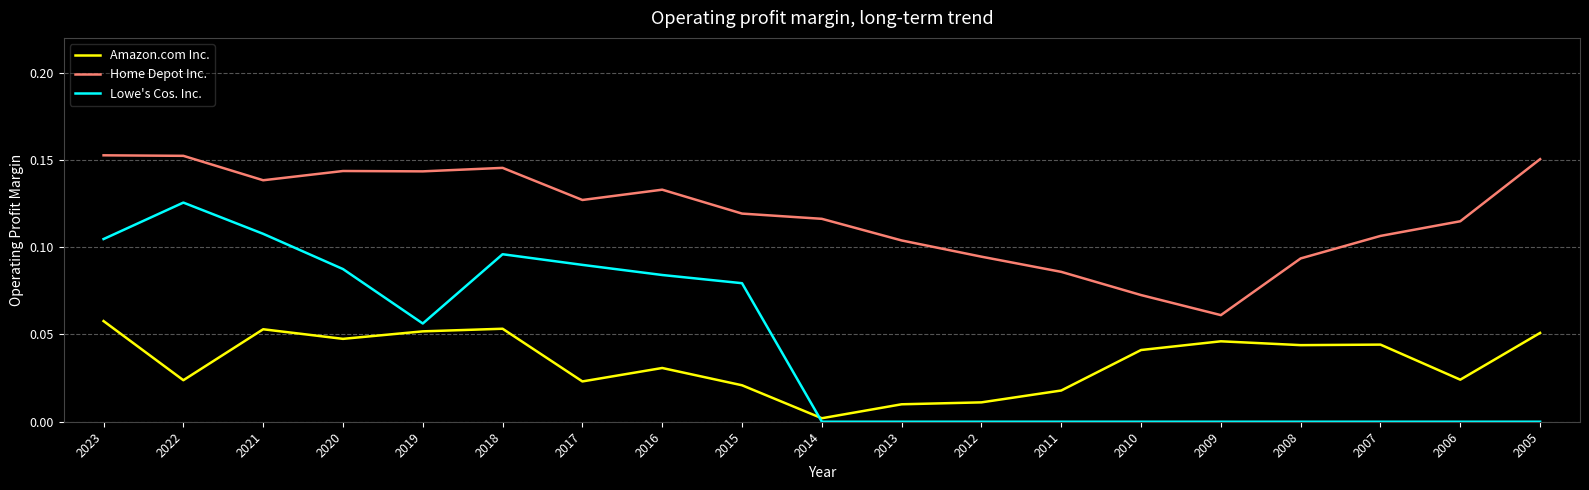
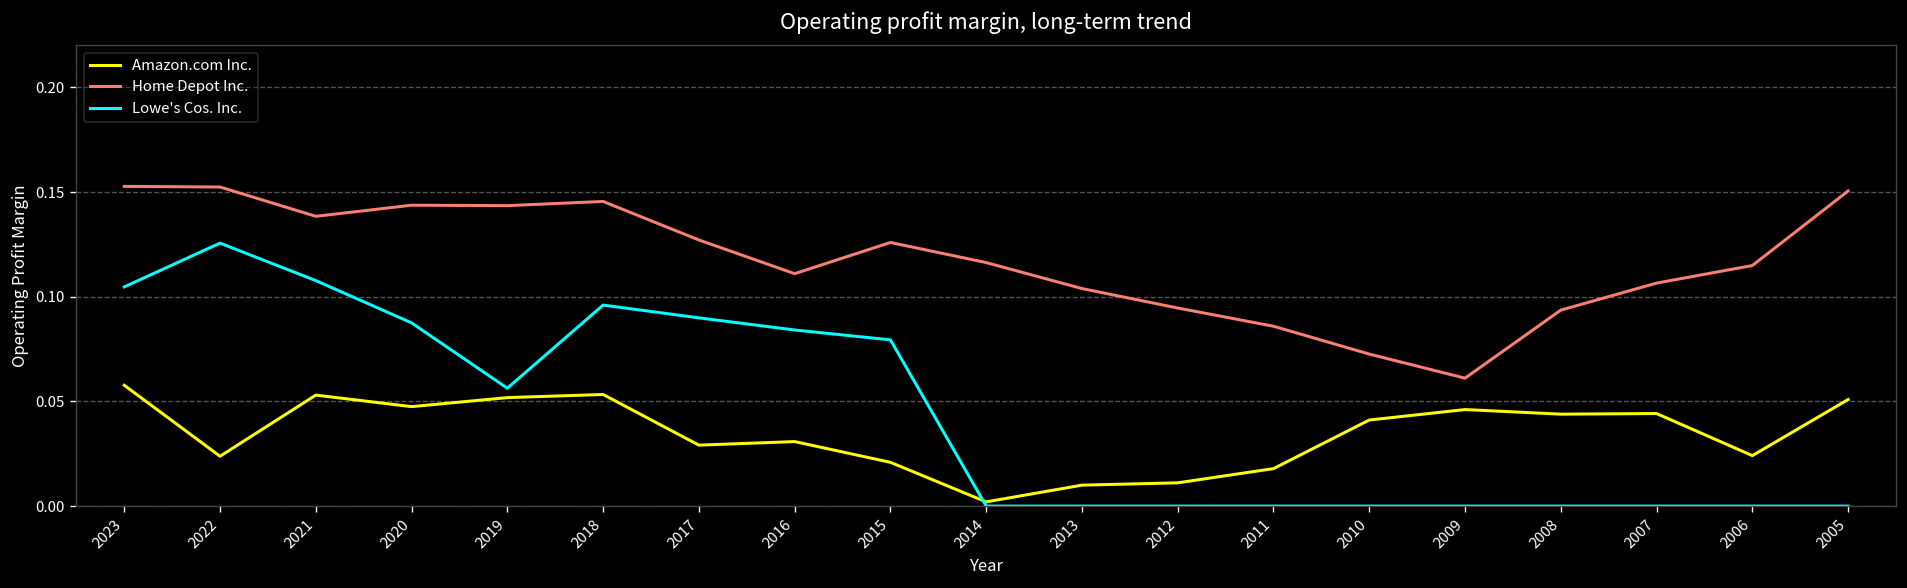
  {
    "Amazon.com Inc.": {
      "2023": 0.058,
      "2022": 0.024,
      "2021": 0.053,
      "2020": 0.048,
      "2019": 0.052,
      "2018": 0.053,
-     "2017": 0.023,
+     "2017": 0.029,
      "2016": 0.031,
      "2015": 0.021,
      "2014": 0.002,
      "2013": 0.010,
      "2012": 0.011,
      "2011": 0.018,
      "2010": 0.041,
      "2009": 0.046,
      "2008": 0.044,
      "2007": 0.044,
      "2006": 0.024,
      "2005": 0.051
    },
    "Home Depot Inc.": {
      "2023": 0.153,
      "2022": 0.152,
      "2021": 0.138,
      "2020": 0.144,
      "2019": 0.144,
      "2018": 0.146,
      "2017": 0.127,
-     "2016": 0.133,
-     "2015": 0.119,
+     "2016": 0.111,
+     "2015": 0.126,
      "2014": 0.116,
      "2013": 0.104,
      "2012": 0.095,
      "2011": 0.086,
      "2010": 0.073,
      "2009": 0.061,
      "2008": 0.094,
      "2007": 0.107,
      "2006": 0.115,
      "2005": 0.151
    },
    "Lowe's Cos. Inc.": {
      "2023": 0.105,
      "2022": 0.126,
      "2021": 0.108,
      "2020": 0.088,
      "2019": 0.056,
      "2018": 0.096,
      "2017": 0.090,
      "2016": 0.084,
      "2015": 0.079,
      "2014": 0.000,
      "2013": 0.000,
      "2012": 0.000,
      "2011": 0.000,
      "2010": 0.000,
      "2009": 0.000,
      "2008": 0.000,
      "2007": 0.000,
      "2006": 0.000,
      "2005": 0.000
    }
  }
